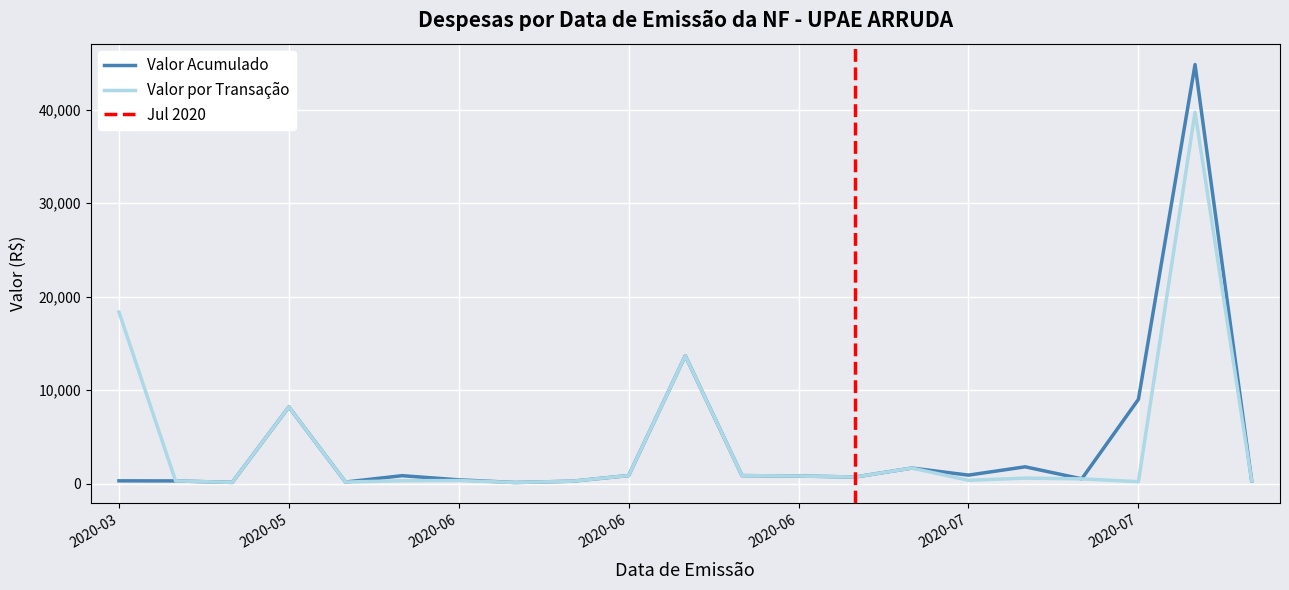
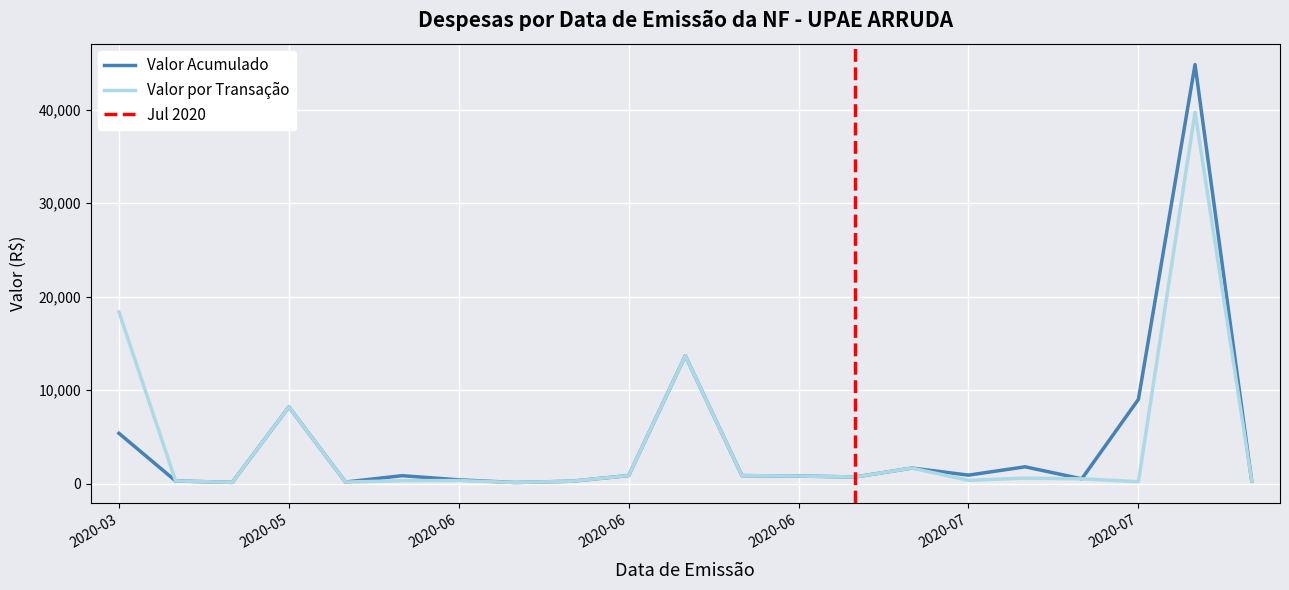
  {
    "Valor Acumulado": {
-     "2020-03": "0"
+     "2020-03": "5,000"
    },
    "Valor por Transação": {
      "2020-03": "18,000"
    }
  }
